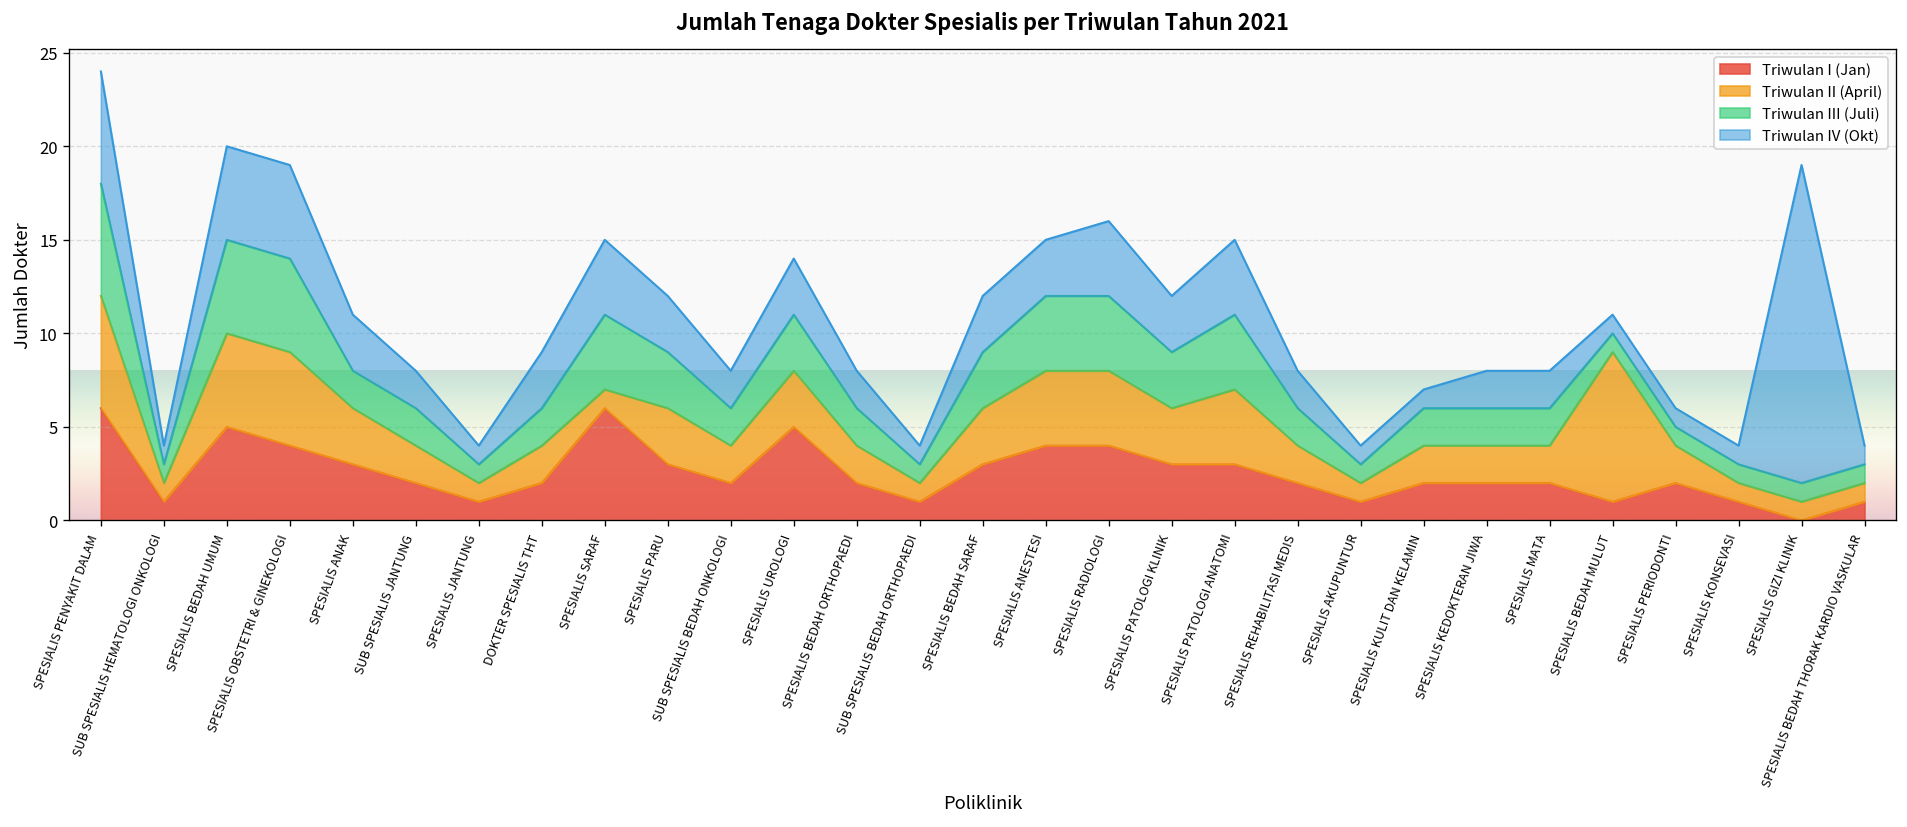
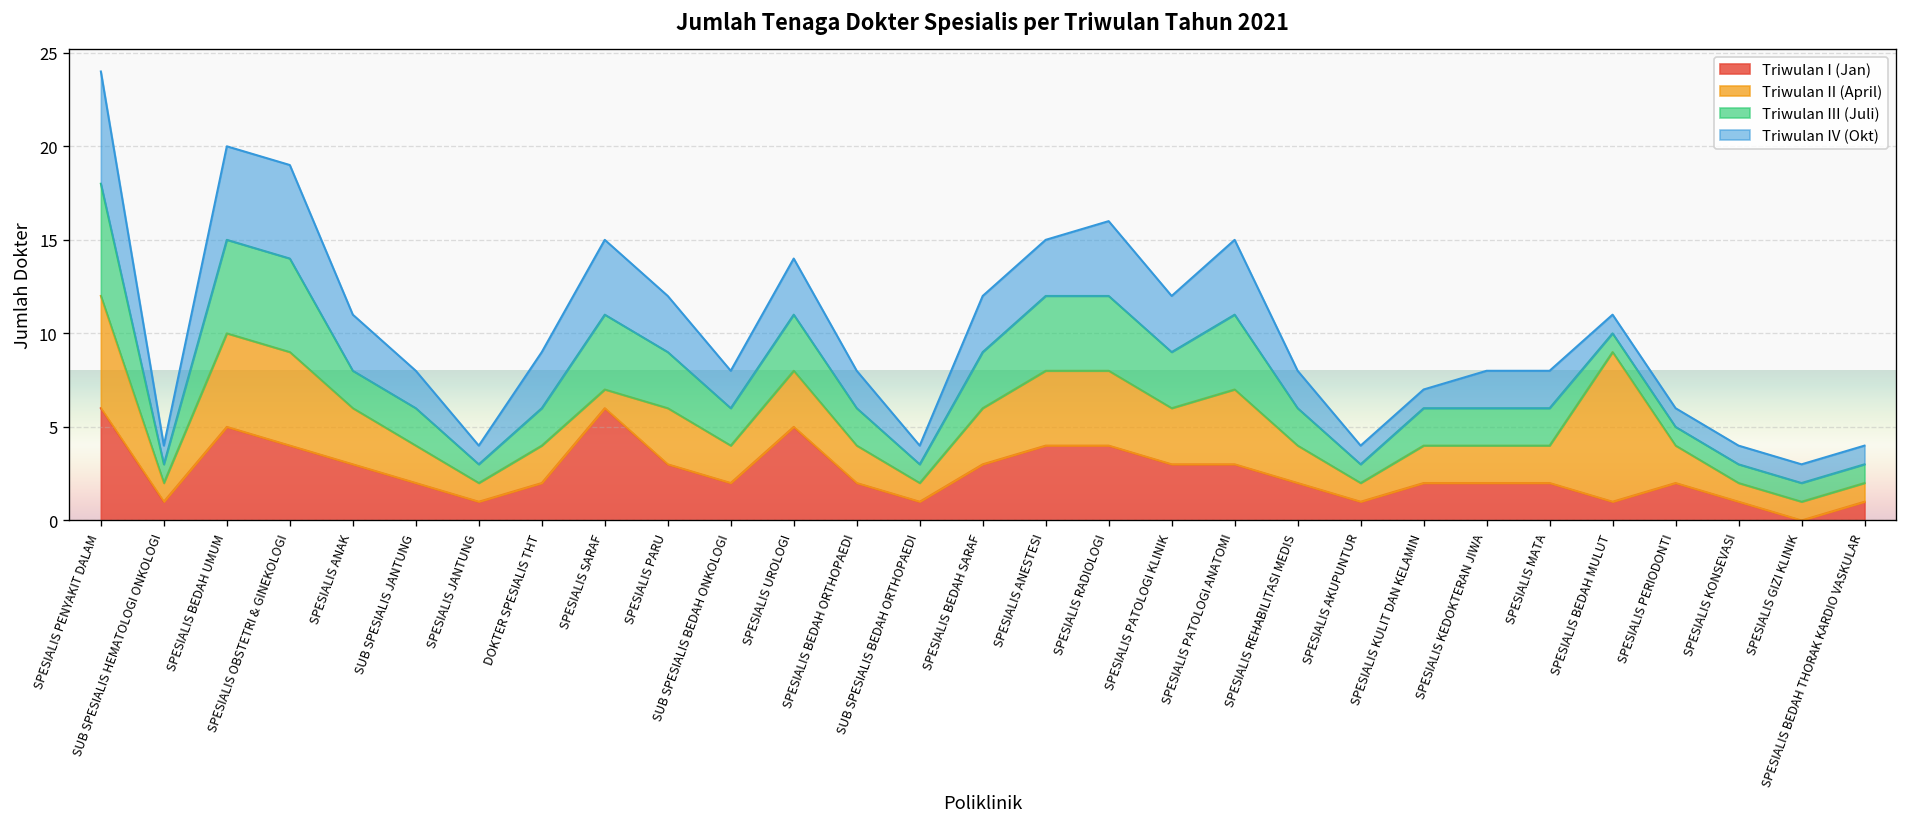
  {
    "Triwulan I (Jan)": {
      "SPESIALIS PENYAKIT DALAM": 6,
      "SUB SPESIALIS HEMATOLOGI ONKOLOGI": 1,
      "SPESIALIS BEDAH UMUM": 5,
      "SPESIALIS OBSTETRI & GINEKOLOGI": 4,
      "SPESIALIS ANAK": 3,
      "SUB SPESIALIS JANTUNG": 2,
      "SPESIALIS JANTUNG": 1,
      "DOKTER SPESIALIS THT": 2,
      "SPESIALIS SARAF": 6,
      "SPESIALIS PARU": 3,
      "SUB SPESIALIS BEDAH ONKOLOGI": 2,
      "SPESIALIS UROLOGI": 5,
      "SPESIALIS BEDAH ORTHOPAEDI": 2,
      "SUB SPESIALIS BEDAH ORTHOPAEDI": 1,
      "SPESIALIS BEDAH SARAF": 3,
      "SPESIALIS ANESTESI": 4,
      "SPESIALIS RADIOLOGI": 4,
      "SPESIALIS PATOLOGI KLINIK": 3,
      "SPESIALIS PATOLOGI ANATOMI": 3,
      "SPESIALIS REHABILITASI MEDIS": 2,
      "SPESIALIS AKUPUNTUR": 1,
      "SPESIALIS KULIT DAN KELAMIN": 2,
      "SPESIALIS KEDOKTERAN JIWA": 2,
      "SPESIALIS MATA": 2,
      "SPESIALIS BEDAH MULUT": 1,
      "SPESIALIS PERIODONTI": 2,
      "SPESIALIS KONSEVASI": 1,
      "SPESIALIS GIZI KLINIK": 0,
      "SPESIALIS BEDAH THORAK KARDIO VASKULAR": 1
    },
    "Triwulan II (April)": {
      "SPESIALIS PENYAKIT DALAM": 6,
      "SUB SPESIALIS HEMATOLOGI ONKOLOGI": 1,
      "SPESIALIS BEDAH UMUM": 5,
      "SPESIALIS OBSTETRI & GINEKOLOGI": 5,
      "SPESIALIS ANAK": 3,
      "SUB SPESIALIS JANTUNG": 2,
      "SPESIALIS JANTUNG": 1,
      "DOKTER SPESIALIS THT": 2,
      "SPESIALIS SARAF": 1,
      "SPESIALIS PARU": 3,
      "SUB SPESIALIS BEDAH ONKOLOGI": 2,
      "SPESIALIS UROLOGI": 3,
      "SPESIALIS BEDAH ORTHOPAEDI": 2,
      "SUB SPESIALIS BEDAH ORTHOPAEDI": 1,
      "SPESIALIS BEDAH SARAF": 3,
      "SPESIALIS ANESTESI": 4,
      "SPESIALIS RADIOLOGI": 4,
      "SPESIALIS PATOLOGI KLINIK": 3,
      "SPESIALIS PATOLOGI ANATOMI": 4,
      "SPESIALIS REHABILITASI MEDIS": 2,
      "SPESIALIS AKUPUNTUR": 1,
      "SPESIALIS KULIT DAN KELAMIN": 2,
      "SPESIALIS KEDOKTERAN JIWA": 2,
      "SPESIALIS MATA": 2,
      "SPESIALIS BEDAH MULUT": 8,
      "SPESIALIS PERIODONTI": 2,
      "SPESIALIS KONSEVASI": 1,
      "SPESIALIS GIZI KLINIK": 1,
      "SPESIALIS BEDAH THORAK KARDIO VASKULAR": 1
    },
    "Triwulan III (Juli)": {
      "SPESIALIS PENYAKIT DALAM": 6,
      "SUB SPESIALIS HEMATOLOGI ONKOLOGI": 1,
      "SPESIALIS BEDAH UMUM": 5,
      "SPESIALIS OBSTETRI & GINEKOLOGI": 5,
      "SPESIALIS ANAK": 2,
      "SUB SPESIALIS JANTUNG": 2,
      "SPESIALIS JANTUNG": 1,
      "DOKTER SPESIALIS THT": 2,
      "SPESIALIS SARAF": 4,
      "SPESIALIS PARU": 3,
      "SUB SPESIALIS BEDAH ONKOLOGI": 2,
      "SPESIALIS UROLOGI": 3,
      "SPESIALIS BEDAH ORTHOPAEDI": 2,
      "SUB SPESIALIS BEDAH ORTHOPAEDI": 1,
      "SPESIALIS BEDAH SARAF": 3,
      "SPESIALIS ANESTESI": 4,
      "SPESIALIS RADIOLOGI": 4,
      "SPESIALIS PATOLOGI KLINIK": 3,
      "SPESIALIS PATOLOGI ANATOMI": 4,
      "SPESIALIS REHABILITASI MEDIS": 2,
      "SPESIALIS AKUPUNTUR": 1,
      "SPESIALIS KULIT DAN KELAMIN": 2,
      "SPESIALIS KEDOKTERAN JIWA": 2,
      "SPESIALIS MATA": 2,
      "SPESIALIS BEDAH MULUT": 1,
      "SPESIALIS PERIODONTI": 1,
      "SPESIALIS KONSEVASI": 1,
      "SPESIALIS GIZI KLINIK": 1,
      "SPESIALIS BEDAH THORAK KARDIO VASKULAR": 1
    },
    "Triwulan IV (Okt)": {
      "SPESIALIS PENYAKIT DALAM": 6,
      "SUB SPESIALIS HEMATOLOGI ONKOLOGI": 1,
      "SPESIALIS BEDAH UMUM": 5,
      "SPESIALIS OBSTETRI & GINEKOLOGI": 5,
      "SPESIALIS ANAK": 3,
      "SUB SPESIALIS JANTUNG": 2,
      "SPESIALIS JANTUNG": 1,
      "DOKTER SPESIALIS THT": 3,
      "SPESIALIS SARAF": 4,
      "SPESIALIS PARU": 3,
      "SUB SPESIALIS BEDAH ONKOLOGI": 2,
      "SPESIALIS UROLOGI": 3,
      "SPESIALIS BEDAH ORTHOPAEDI": 2,
      "SUB SPESIALIS BEDAH ORTHOPAEDI": 1,
      "SPESIALIS BEDAH SARAF": 3,
      "SPESIALIS ANESTESI": 3,
      "SPESIALIS RADIOLOGI": 4,
      "SPESIALIS PATOLOGI KLINIK": 3,
      "SPESIALIS PATOLOGI ANATOMI": 4,
      "SPESIALIS REHABILITASI MEDIS": 2,
      "SPESIALIS AKUPUNTUR": 1,
      "SPESIALIS KULIT DAN KELAMIN": 1,
      "SPESIALIS KEDOKTERAN JIWA": 2,
      "SPESIALIS MATA": 2,
      "SPESIALIS BEDAH MULUT": 1,
      "SPESIALIS PERIODONTI": 1,
      "SPESIALIS KONSEVASI": 1,
-     "SPESIALIS GIZI KLINIK": 17,
+     "SPESIALIS GIZI KLINIK": 1,
      "SPESIALIS BEDAH THORAK KARDIO VASKULAR": 1
    }
  }
